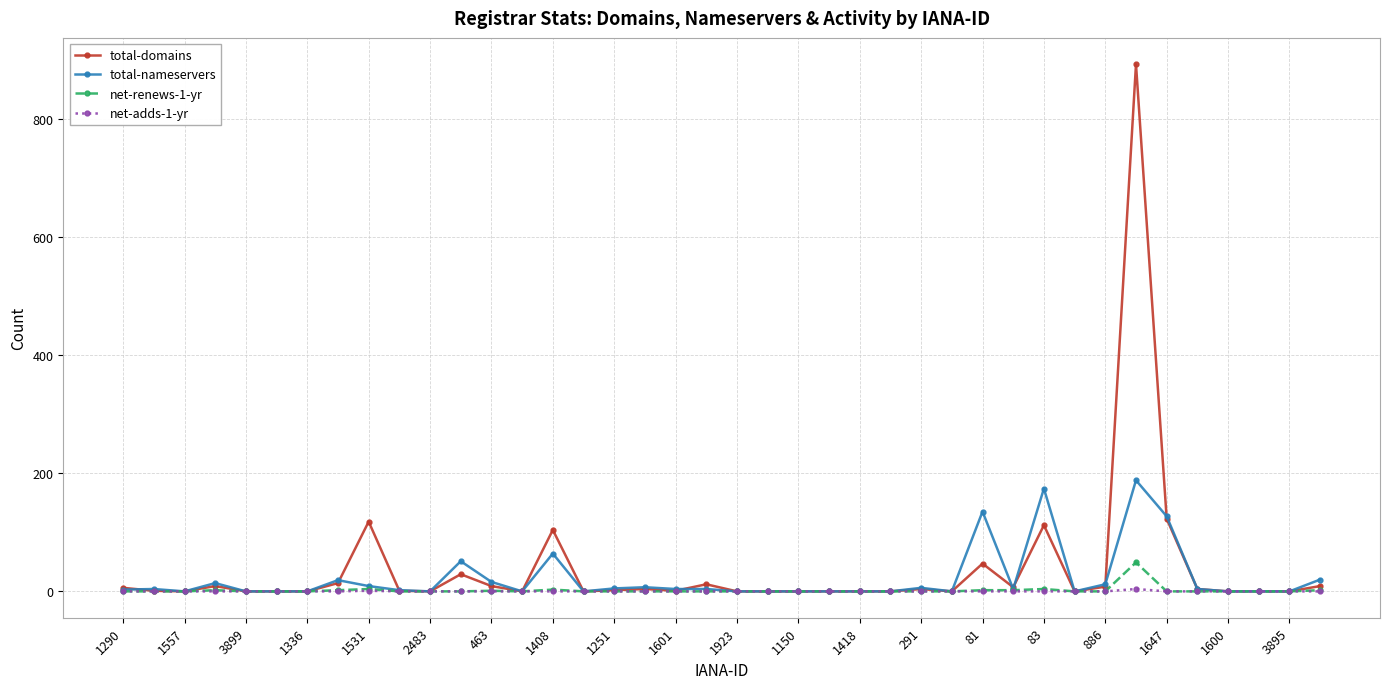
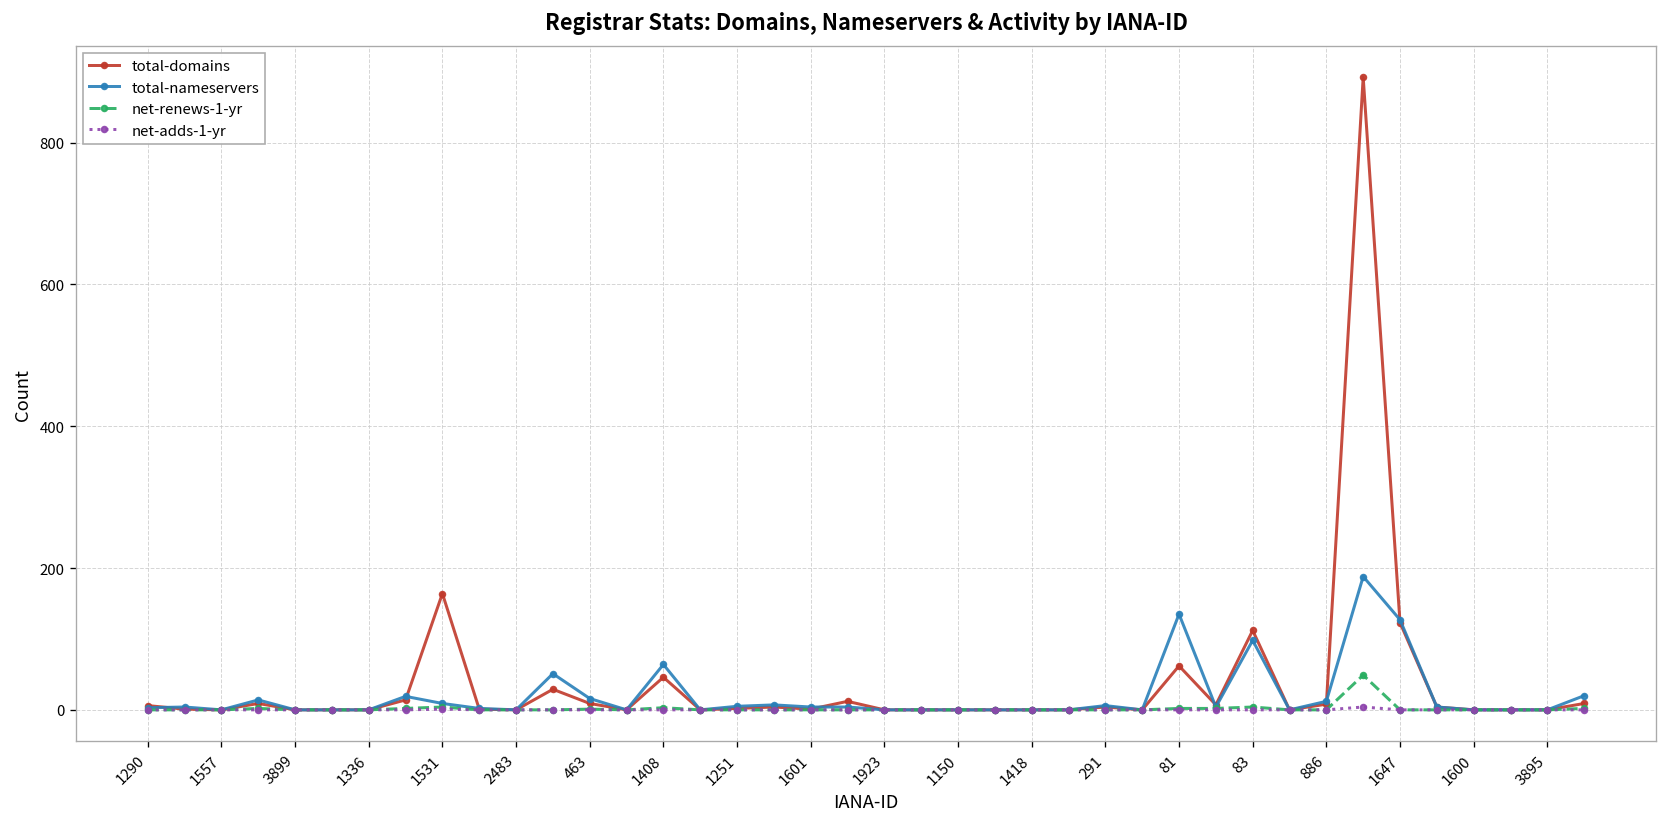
  {
    "total-domains": {
-     "1531": 120,
+     "1531": 160,
      "463": 10,
-     "1408": 100,
-     "81": 50,
+     "1408": 50,
+     "81": 60,
      "83": 110
    },
    "total-nameservers": {
      "1531": 10,
      "463": 20,
      "1408": 60,
      "81": 140,
-     "83": 170
+     "83": 100
    }
  }
